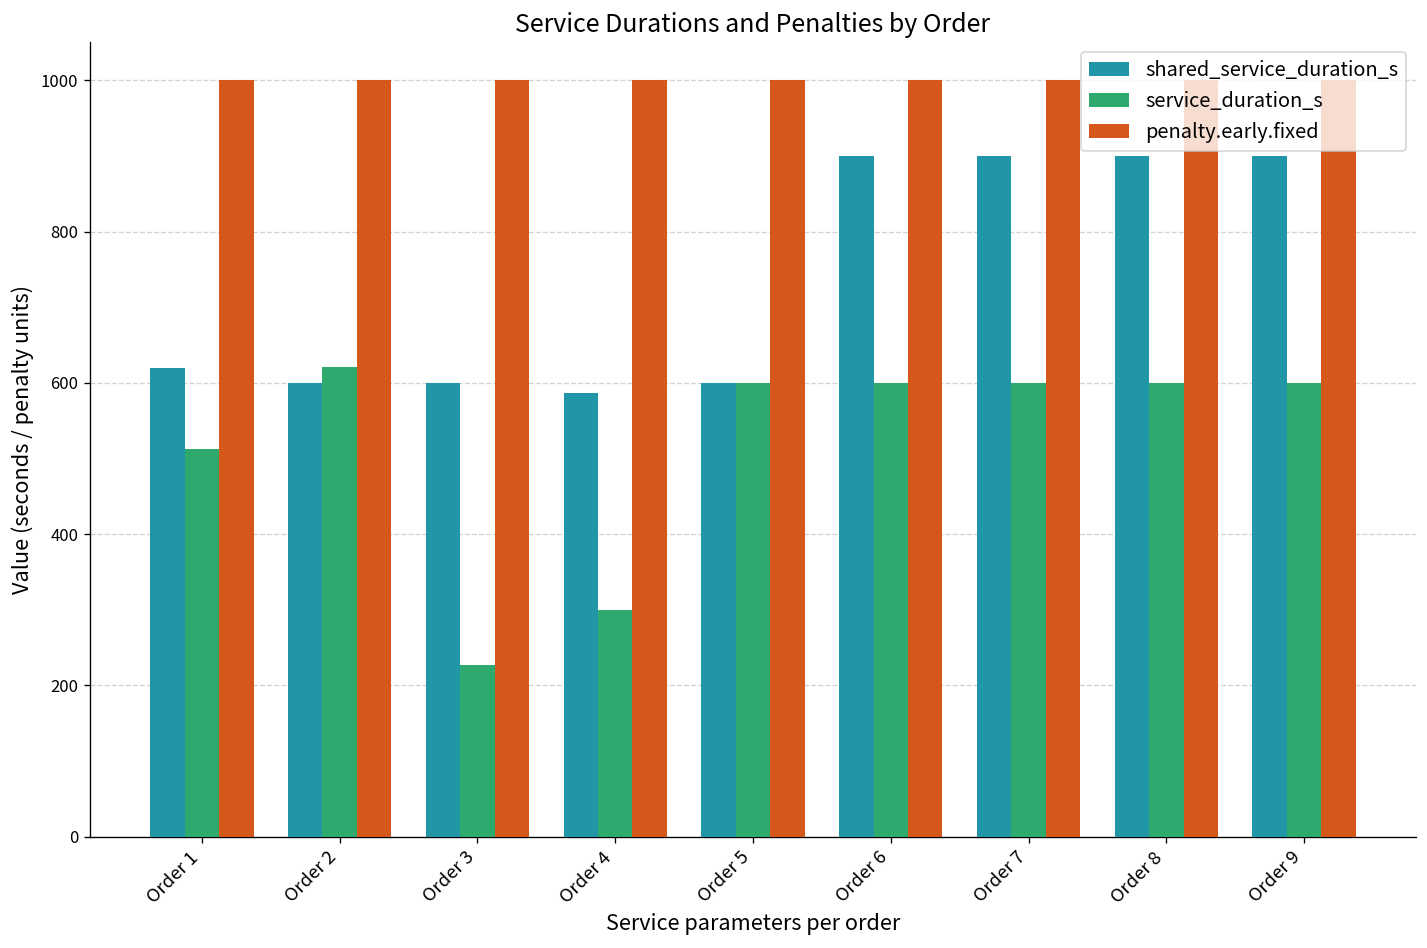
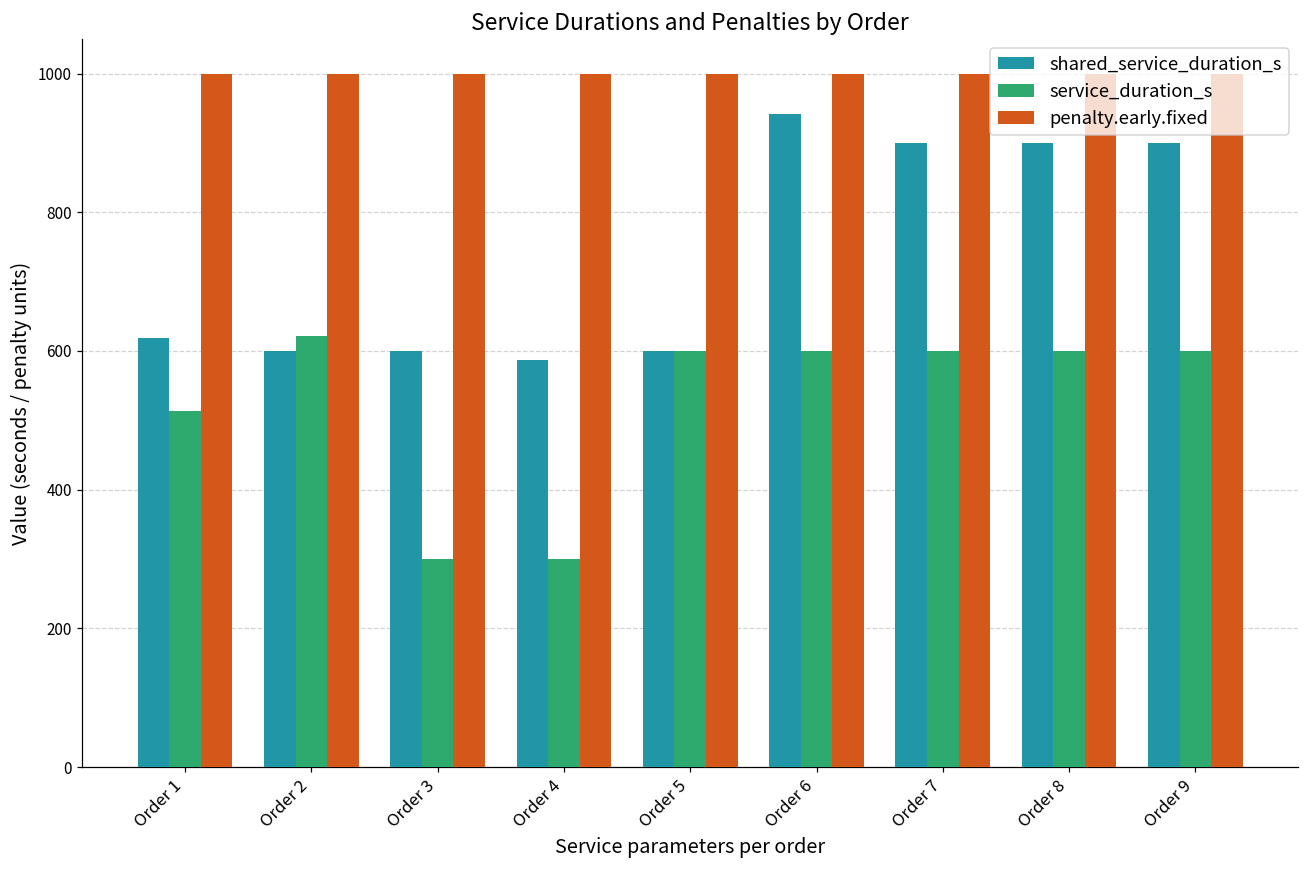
  {
    "shared_service_duration_s": {
      "Order 1": 620,
      "Order 2": 600,
      "Order 3": 600,
      "Order 4": 590,
      "Order 5": 600,
-     "Order 6": 900,
+     "Order 6": 940,
      "Order 7": 900,
      "Order 8": 900,
      "Order 9": 900
    },
    "service_duration_s": {
      "Order 1": 510,
      "Order 2": 620,
-     "Order 3": 230,
+     "Order 3": 300,
      "Order 4": 300,
      "Order 5": 600,
      "Order 6": 600,
      "Order 7": 600,
      "Order 8": 600,
      "Order 9": 600
    },
    "penalty.early.fixed": {
      "Order 1": 1000,
      "Order 2": 1000,
      "Order 3": 1000,
      "Order 4": 1000,
      "Order 5": 1000,
      "Order 6": 1000,
      "Order 7": 1000
    }
  }
